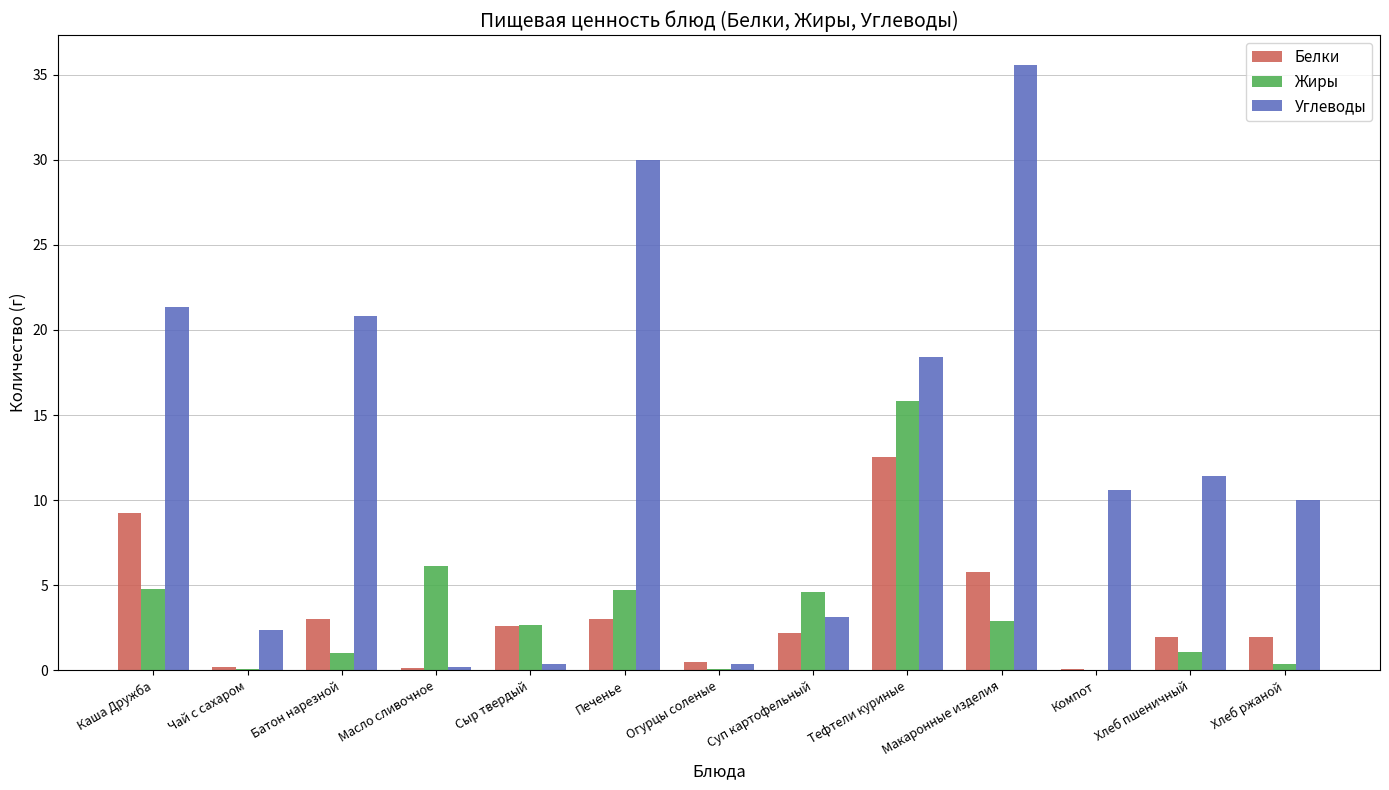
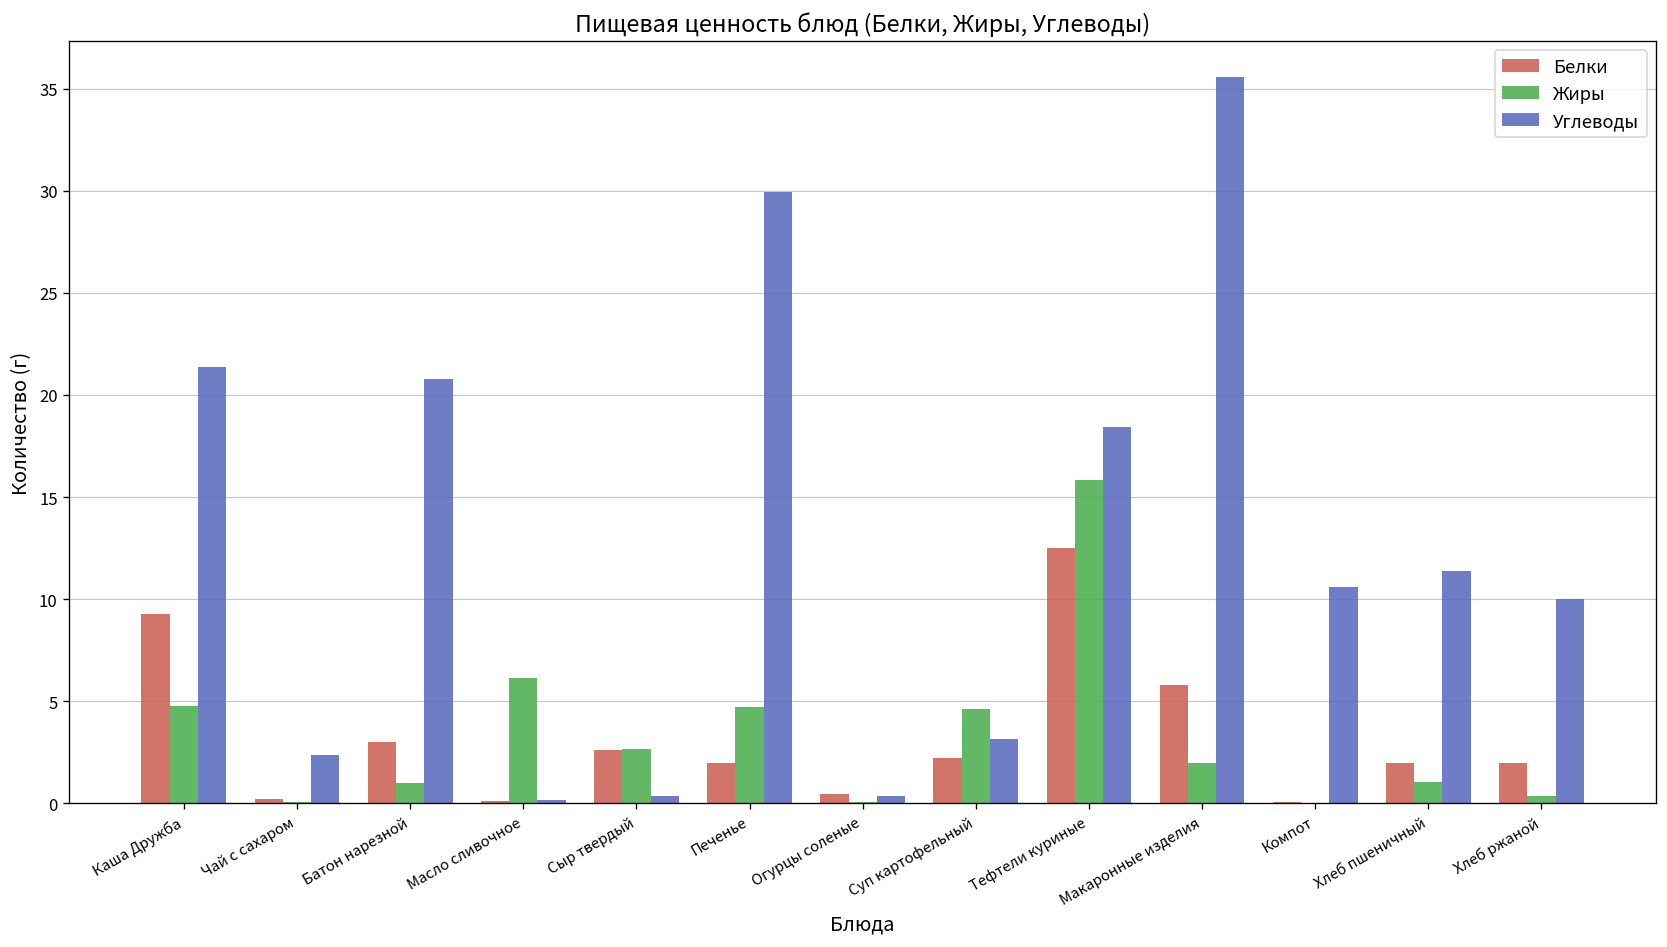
  {
    "Белки": {
      "Каша Дружба": 9.3,
      "Чай с сахаром": 0.2,
      "Батон нарезной": 3,
      "Сыр твердый": 2.6,
-     "Печенье": 3,
+     "Печенье": 2,
      "Огурцы соленые": 0.5,
      "Суп картофельный": 2.2,
      "Тефтели куриные": 12.5,
      "Макаронные изделия": 5.8,
      "Хлеб пшеничный": 2,
      "Хлеб ржаной": 2
    },
    "Жиры": {
      "Каша Дружба": 4.8,
      "Батон нарезной": 1.0,
      "Масло сливочное": 6.2,
      "Сыр твердый": 2.7,
      "Печенье": 4.7,
      "Суп картофельный": 4.6,
      "Тефтели куриные": 15.9,
-     "Макаронные изделия": 2.9,
+     "Макаронные изделия": 2.0,
      "Компот": 0.0,
      "Хлеб пшеничный": 1.1,
      "Хлеб ржаной": 0.4
    },
    "Углеводы": {
      "Каша Дружба": 21.4,
      "Чай с сахаром": 2.4,
      "Батон нарезной": 20.8,
      "Масло сливочное": 0.2,
      "Сыр твердый": 0.4,
      "Печенье": 30.0,
      "Огурцы соленые": 0.4,
      "Суп картофельный": 3.1,
      "Тефтели куриные": 18.4,
      "Макаронные изделия": 35.6,
      "Компот": 10.6,
      "Хлеб пшеничный": 11.4,
      "Хлеб ржаной": 10.0
    }
  }
